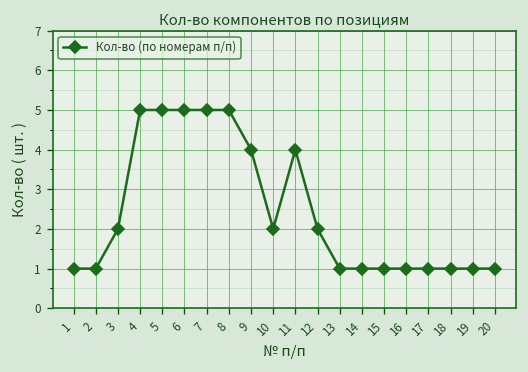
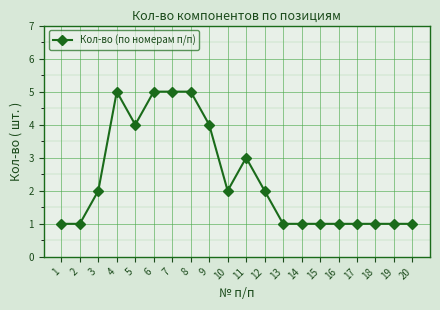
  {
    "1": 1,
    "2": 1,
    "3": 2,
    "4": 5,
-   "5": 5,
+   "5": 4,
    "6": 5,
    "7": 5,
    "8": 5,
    "9": 4,
    "10": 2,
-   "11": 4,
+   "11": 3,
    "12": 2,
    "13": 1,
    "14": 1,
    "15": 1,
    "16": 1,
    "17": 1,
    "18": 1,
    "19": 1,
    "20": 1
  }
